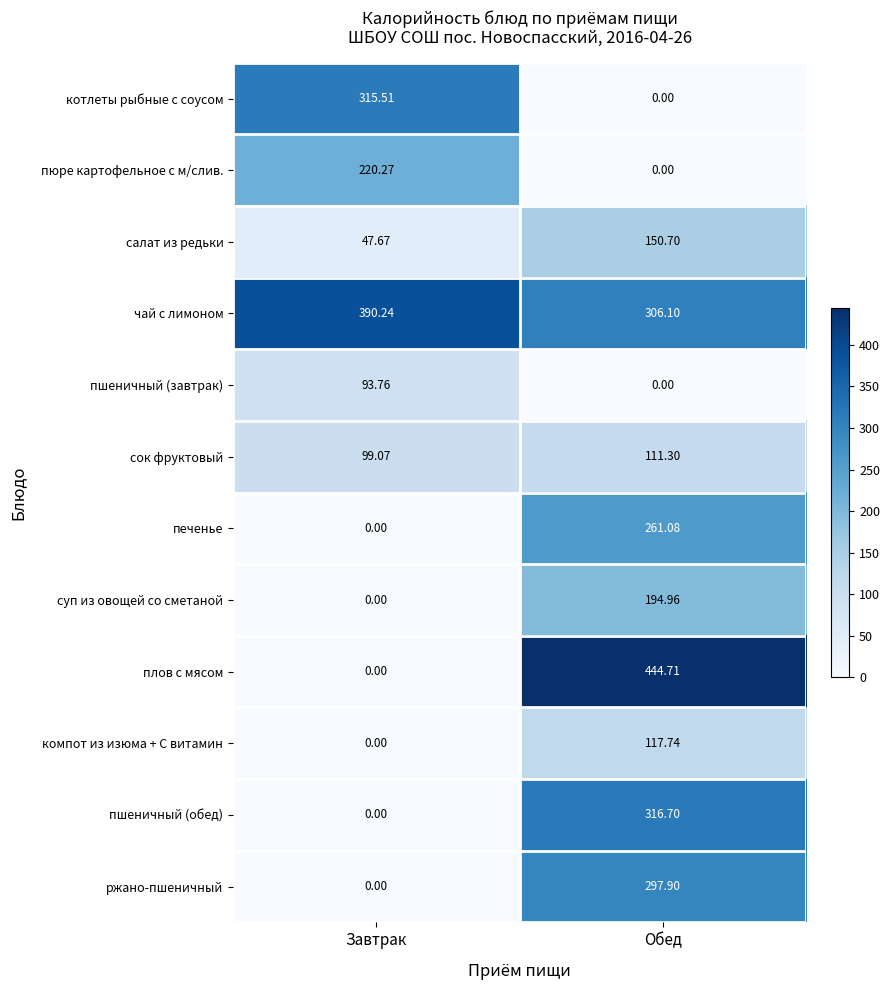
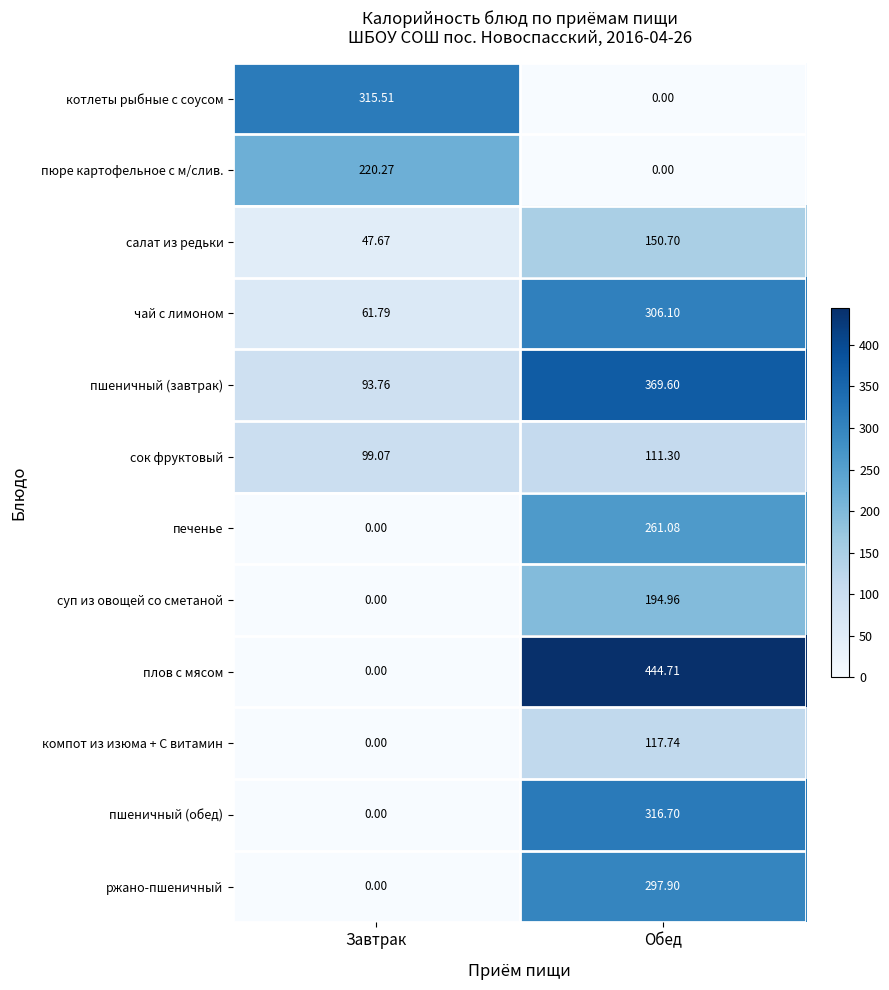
  {
    "котлеты рыбные с соусом": {
      "Завтрак": 315.51,
      "Обед": 0.00
    },
    "пюре картофельное с м/слив.": {
      "Завтрак": 220.27,
      "Обед": 0.00
    },
    "салат из редьки": {
      "Завтрак": 47.67,
      "Обед": 150.70
    },
    "чай с лимоном": {
-     "Завтрак": 390.24,
+     "Завтрак": 61.79,
      "Обед": 306.10
    },
    "пшеничный (завтрак)": {
      "Завтрак": 93.76,
-     "Обед": 0.00
+     "Обед": 369.60
    },
    "сок фруктовый": {
      "Завтрак": 99.07,
      "Обед": 111.30
    },
    "печенье": {
      "Завтрак": 0.00,
      "Обед": 261.08
    },
    "суп из овощей со сметаной": {
      "Завтрак": 0.00,
      "Обед": 194.96
    },
    "плов с мясом": {
      "Завтрак": 0.00,
      "Обед": 444.71
    },
    "компот из изюма + С витамин": {
      "Завтрак": 0.00,
      "Обед": 117.74
    },
    "пшеничный (обед)": {
      "Завтрак": 0.00,
      "Обед": 316.70
    },
    "ржано-пшеничный": {
      "Завтрак": 0.00,
      "Обед": 297.90
    }
  }
